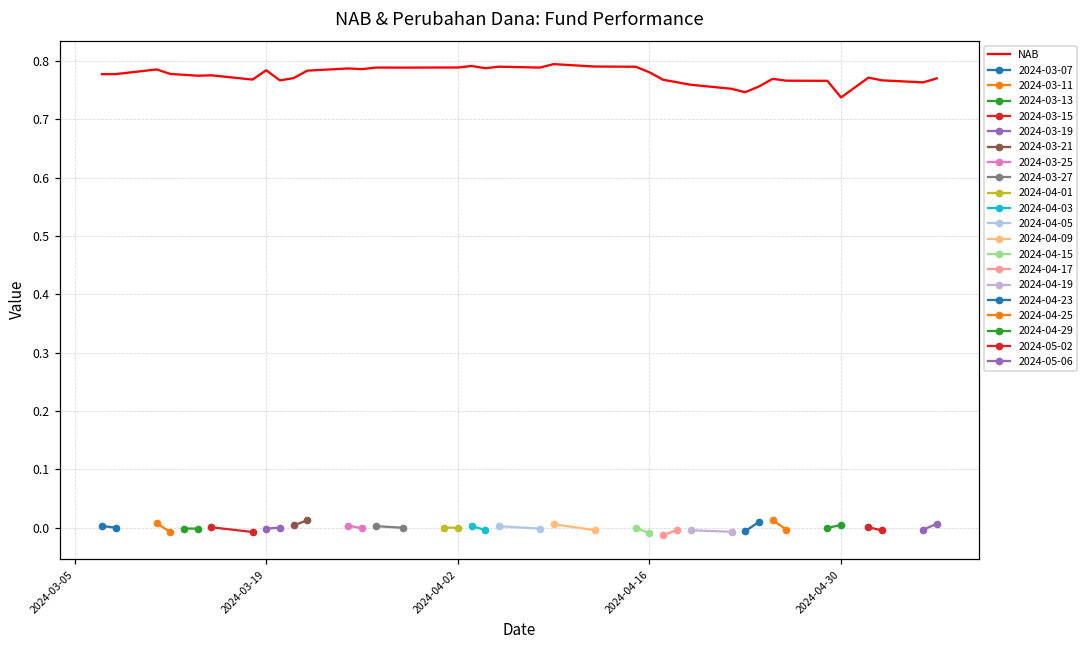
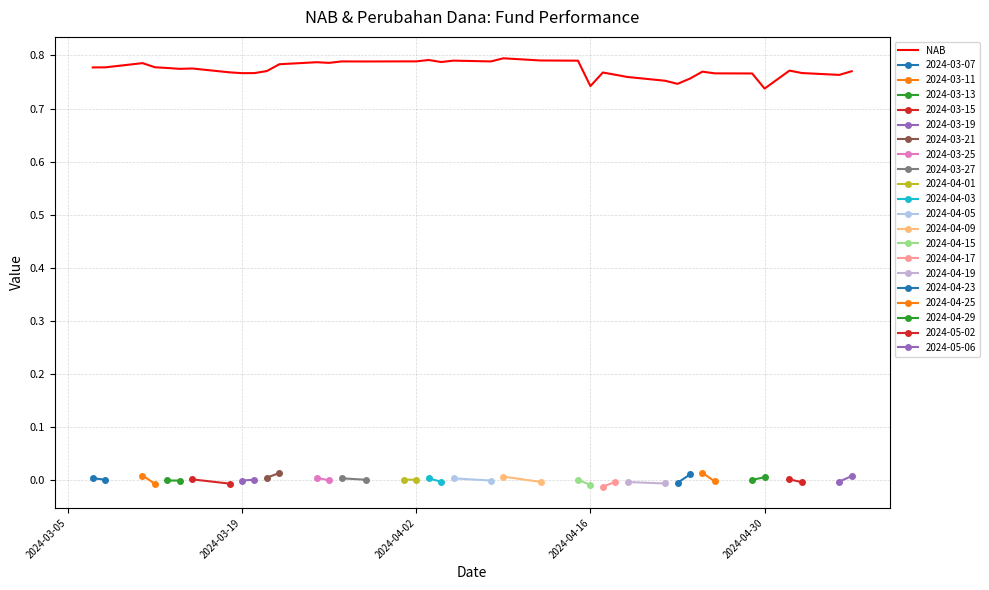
  {
    "NAB": {
-     "2024-03-19": 0.78,
+     "2024-03-19": 0.77,
      "2024-04-02": 0.79,
-     "2024-04-16": 0.78,
+     "2024-04-16": 0.74,
      "2024-04-30": 0.74
    },
    "2024-04-01": {
      "2024-04-02": 0.00
    },
    "2024-04-15": {
      "2024-04-16": -0.01
    }
  }
